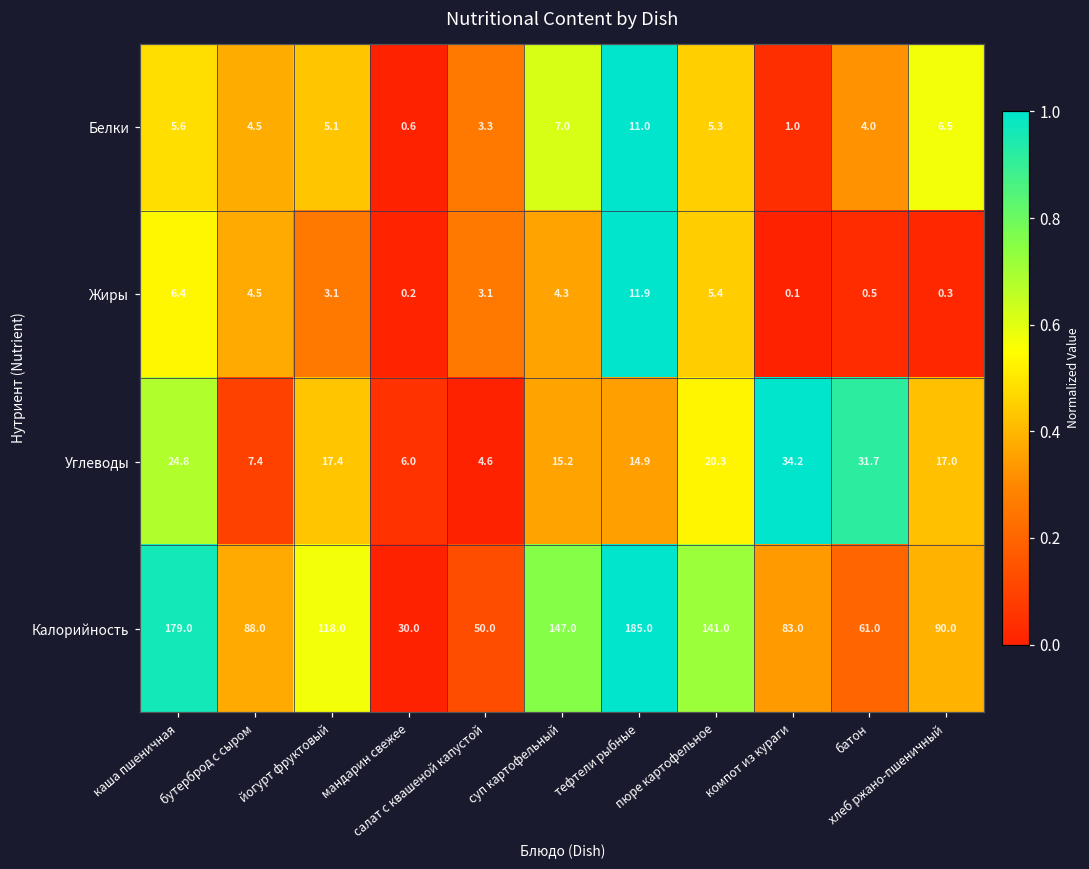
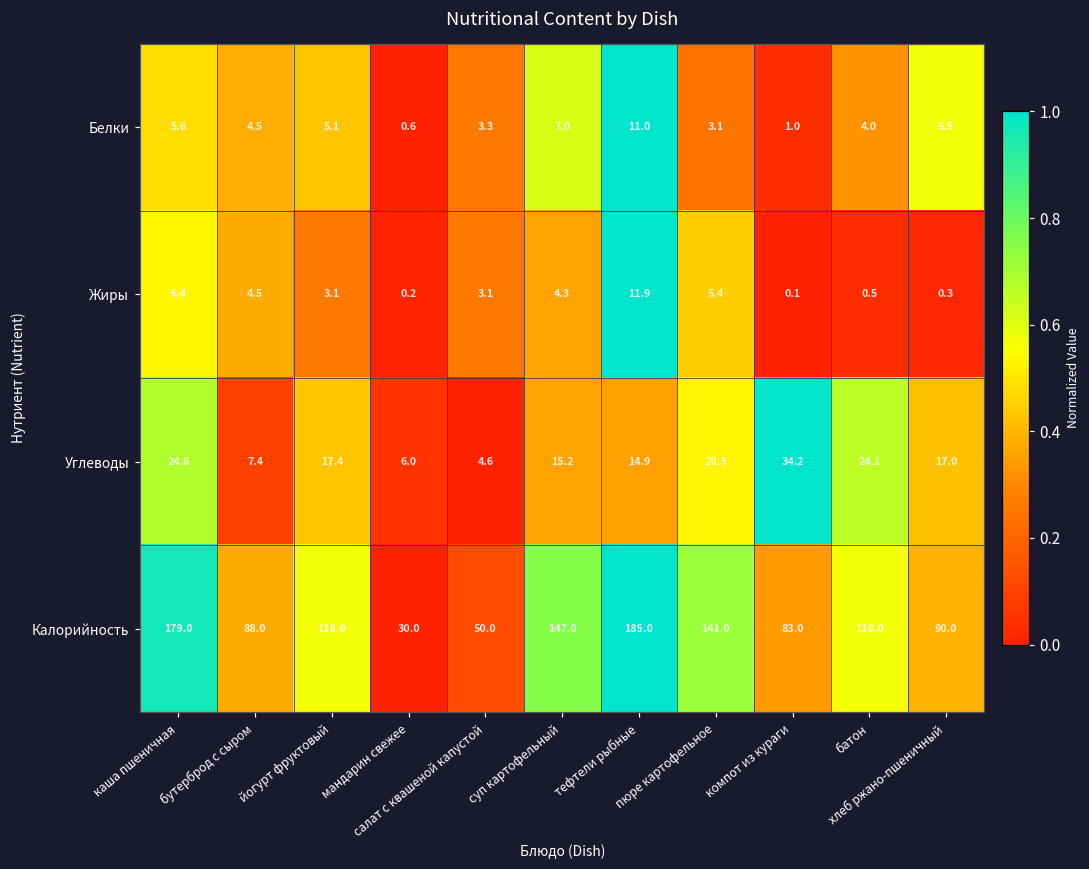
  {
    "Белки": {
      "каша пшеничная": 5.6,
      "бутерброд с сыром": 4.5,
      "йогурт фруктовый": 5.1,
      "мандарин свежее": 0.6,
      "салат с квашеной капустой": 3.3,
      "суп картофельный": 7.0,
      "тефтели рыбные": 11.0,
-     "пюре картофельное": 5.3,
+     "пюре картофельное": 3.1,
      "компот из кураги": 1.0,
      "батон": 4.0,
      "хлеб ржано-пшеничный": 6.5
    },
    "Жиры": {
      "каша пшеничная": 6.4,
      "бутерброд с сыром": 4.5,
      "йогурт фруктовый": 3.1,
      "мандарин свежее": 0.2,
      "салат с квашеной капустой": 3.1,
      "суп картофельный": 4.3,
      "тефтели рыбные": 11.9,
      "пюре картофельное": 5.4,
      "компот из кураги": 0.1,
      "батон": 0.5,
      "хлеб ржано-пшеничный": 0.3
    },
    "Углеводы": {
      "каша пшеничная": 24.8,
      "бутерброд с сыром": 7.4,
      "йогурт фруктовый": 17.4,
      "мандарин свежее": 6.0,
      "салат с квашеной капустой": 4.6,
      "суп картофельный": 15.2,
      "тефтели рыбные": 14.9,
      "пюре картофельное": 20.3,
      "компот из кураги": 34.2,
-     "батон": 31.7,
+     "батон": 24.1,
      "хлеб ржано-пшеничный": 17.0
    },
    "Калорийность": {
      "каша пшеничная": 179.0,
      "бутерброд с сыром": 88.0,
      "йогурт фруктовый": 118.0,
      "мандарин свежее": 30.0,
      "салат с квашеной капустой": 50.0,
      "суп картофельный": 147.0,
      "тефтели рыбные": 185.0,
      "пюре картофельное": 141.0,
      "компот из кураги": 83.0,
-     "батон": 61.0,
+     "батон": 118.0,
      "хлеб ржано-пшеничный": 90.0
    }
  }
